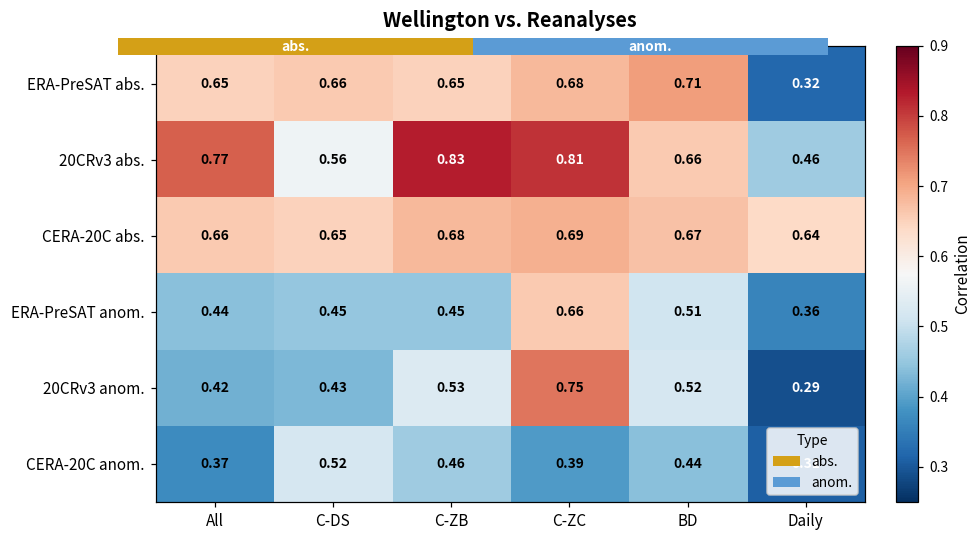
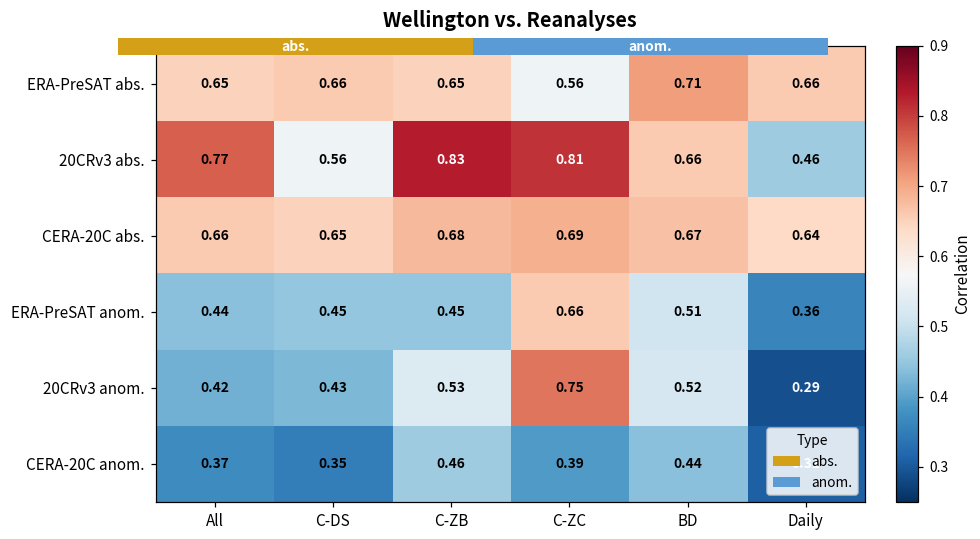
  {
    "Wellington vs. Reanalyses": {
      "ERA-PreSAT abs.": {
        "All": 0.65,
        "C-DS": 0.66,
        "C-ZB": 0.65,
-       "C-ZC": 0.68,
+       "C-ZC": 0.56,
        "BD": 0.71,
-       "Daily": 0.32
+       "Daily": 0.66
      },
      "20CRv3 abs.": {
        "All": 0.77,
        "C-DS": 0.56,
        "C-ZB": 0.83,
        "C-ZC": 0.81,
        "BD": 0.66,
        "Daily": 0.46
      },
      "CERA-20C abs.": {
        "All": 0.66,
        "C-DS": 0.65,
        "C-ZB": 0.68,
        "C-ZC": 0.69,
        "BD": 0.67,
        "Daily": 0.64
      },
      "ERA-PreSAT anom.": {
        "All": 0.44,
        "C-DS": 0.45,
        "C-ZB": 0.45,
        "C-ZC": 0.66,
        "BD": 0.51,
        "Daily": 0.36
      },
      "20CRv3 anom.": {
        "All": 0.42,
        "C-DS": 0.43,
        "C-ZB": 0.53,
        "C-ZC": 0.75,
        "BD": 0.52,
        "Daily": 0.29
      },
      "CERA-20C anom.": {
        "All": 0.37,
-       "C-DS": 0.52,
+       "C-DS": 0.35,
        "C-ZB": 0.46,
        "C-ZC": 0.39,
        "BD": 0.44
      }
    }
  }
